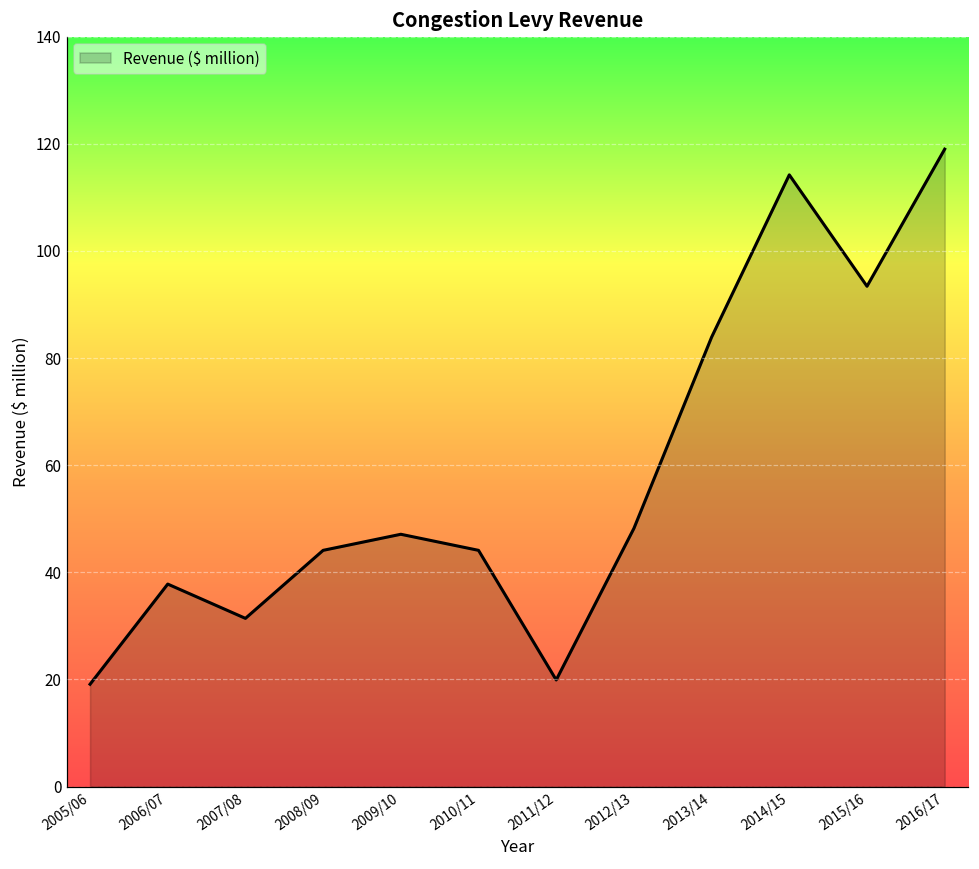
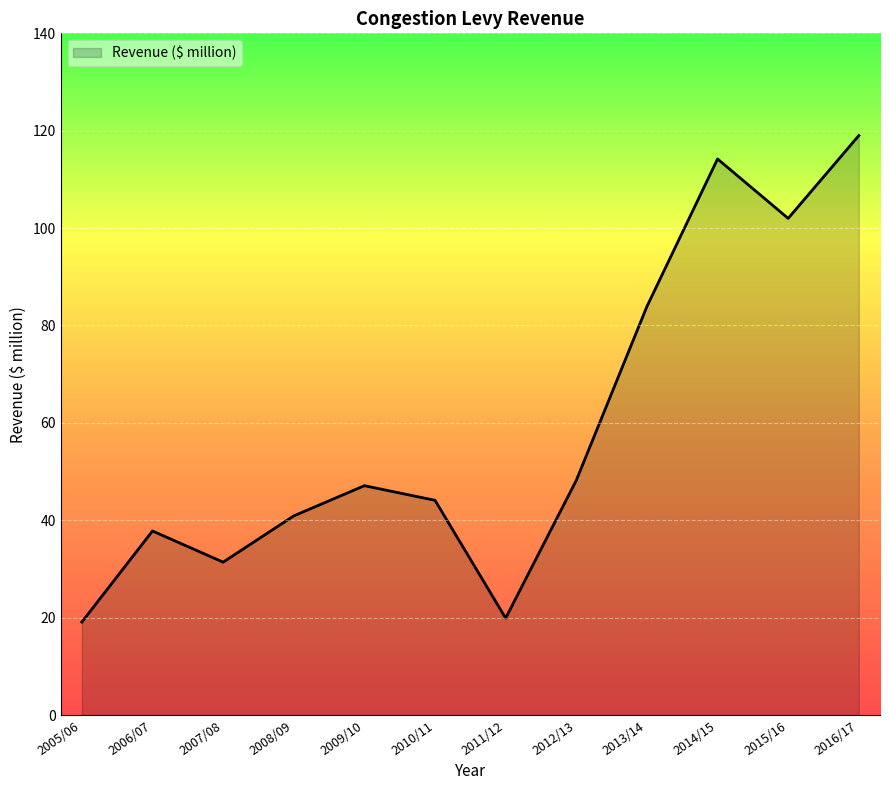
  {
    "2005/06": 19,
    "2006/07": 38,
    "2007/08": 31,
-   "2008/09": 44,
+   "2008/09": 41,
    "2009/10": 47,
    "2010/11": 44,
    "2011/12": 20,
    "2012/13": 48,
    "2013/14": 84,
    "2014/15": 114,
-   "2015/16": 93,
+   "2015/16": 102,
    "2016/17": 119
  }
